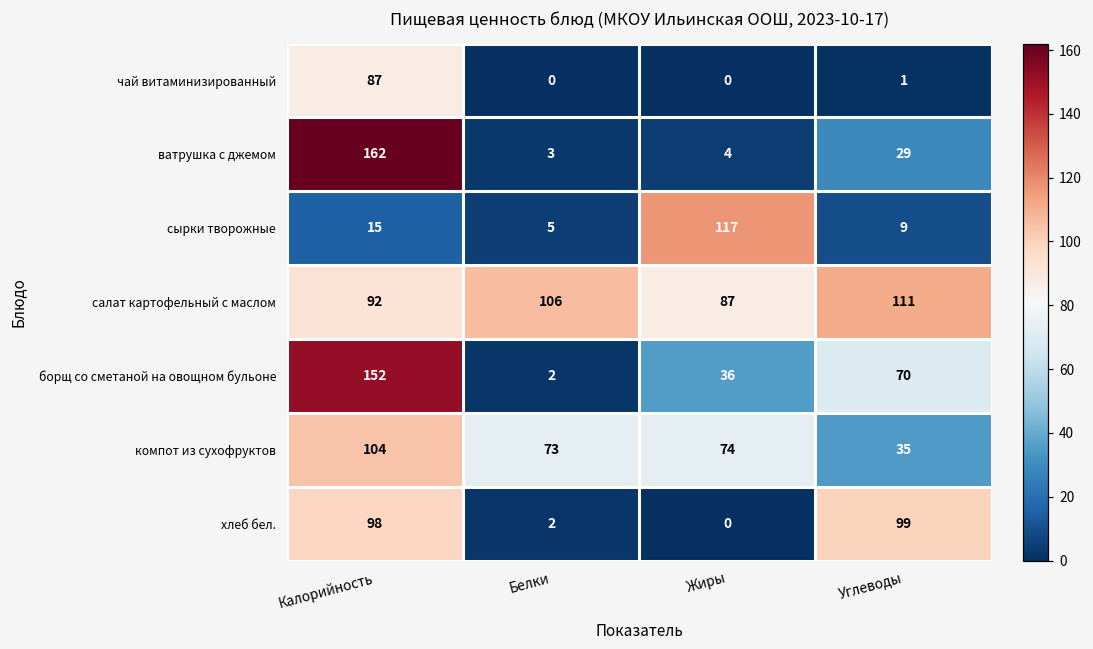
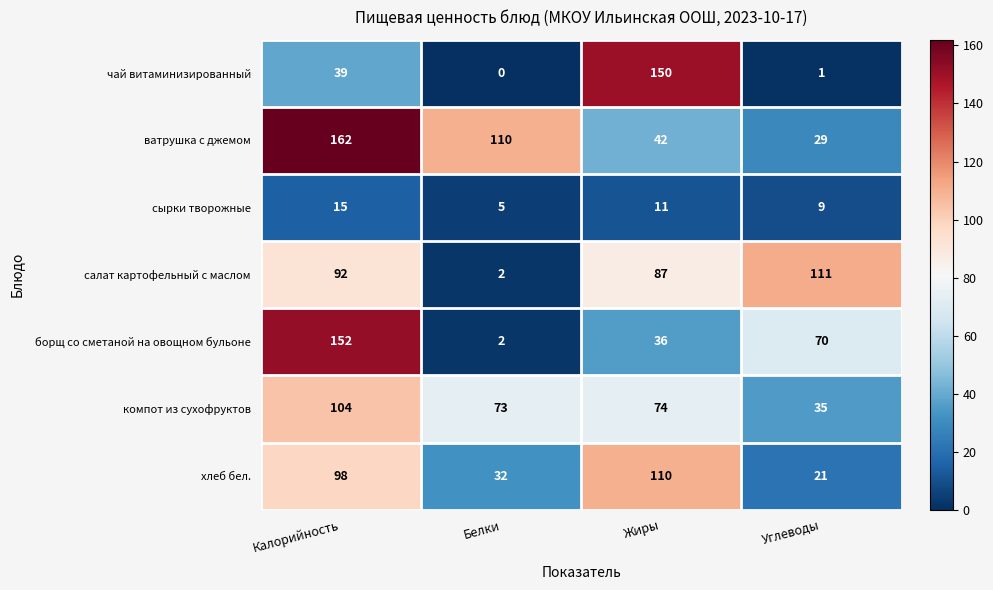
  {
    "чай витаминизированный": {
-     "Калорийность": 87,
+     "Калорийность": 39,
      "Белки": 0,
-     "Жиры": 0,
+     "Жиры": 150,
      "Углеводы": 1
    },
    "ватрушка с джемом": {
      "Калорийность": 162,
-     "Белки": 3,
-     "Жиры": 4,
+     "Белки": 110,
+     "Жиры": 42,
      "Углеводы": 29
    },
    "сырки творожные": {
      "Калорийность": 15,
      "Белки": 5,
-     "Жиры": 117,
+     "Жиры": 11,
      "Углеводы": 9
    },
    "салат картофельный с маслом": {
      "Калорийность": 92,
-     "Белки": 106,
+     "Белки": 2,
      "Жиры": 87,
      "Углеводы": 111
    },
    "борщ со сметаной на овощном бульоне": {
      "Калорийность": 152,
      "Белки": 2,
      "Жиры": 36,
      "Углеводы": 70
    },
    "компот из сухофруктов": {
      "Калорийность": 104,
      "Белки": 73,
      "Жиры": 74,
      "Углеводы": 35
    },
    "хлеб бел.": {
      "Калорийность": 98,
-     "Белки": 2,
-     "Жиры": 0,
-     "Углеводы": 99
+     "Белки": 32,
+     "Жиры": 110,
+     "Углеводы": 21
    }
  }
